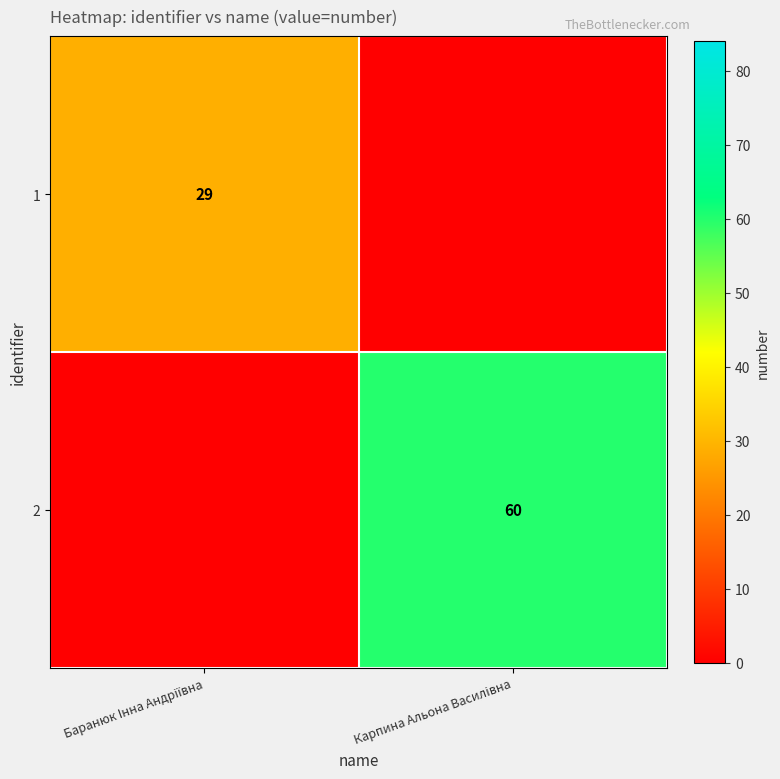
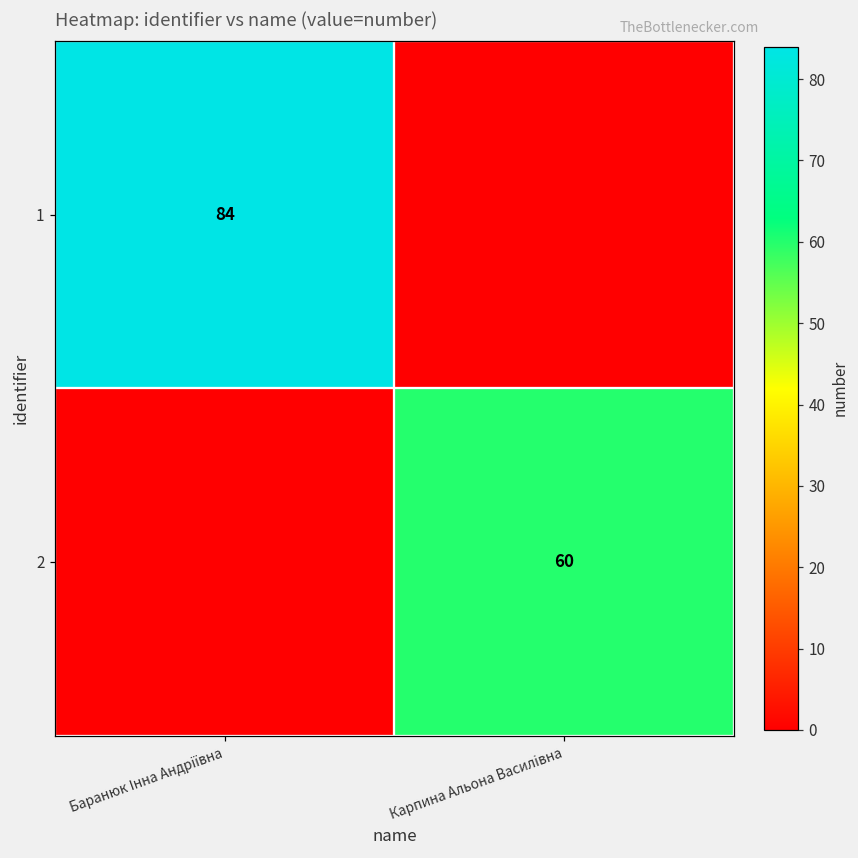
  {
    "1": {
-     "Баранюк Інна Андріївна": 29
+     "Баранюк Інна Андріївна": 84
    },
    "2": {
      "Карпина Альона Василівна": 60
    }
  }
